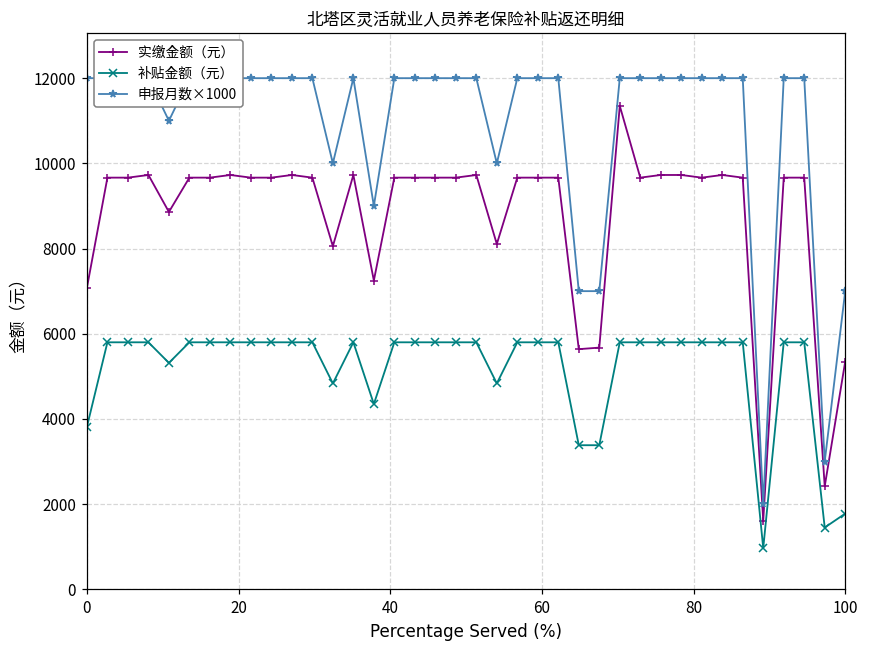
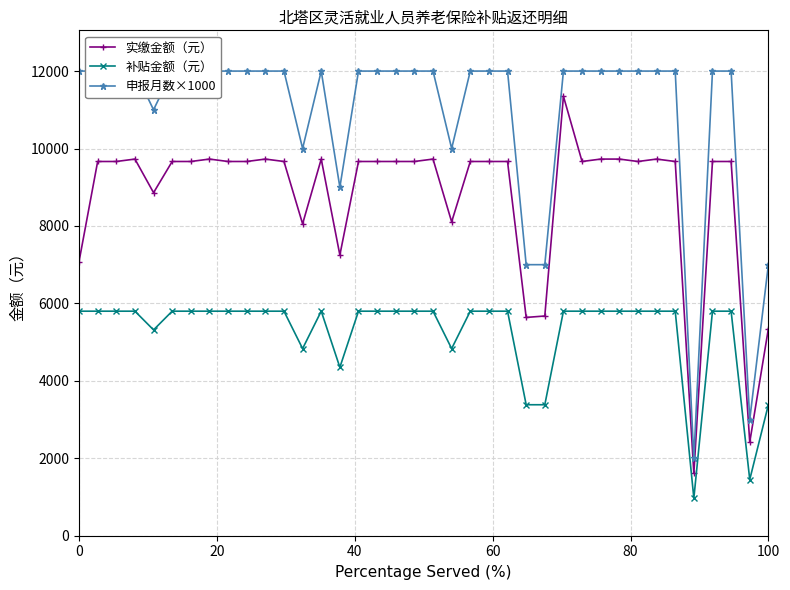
  {
    "实缴金额（元）": {
      "0": 7100,
      "100": 5300
    },
    "补贴金额（元）": {
-     "0": 3800,
-     "100": 1800
+     "0": 5800,
+     "100": 3400
    },
    "申报月数×1000": {
      "0": 12000,
      "100": 7000
    }
  }
